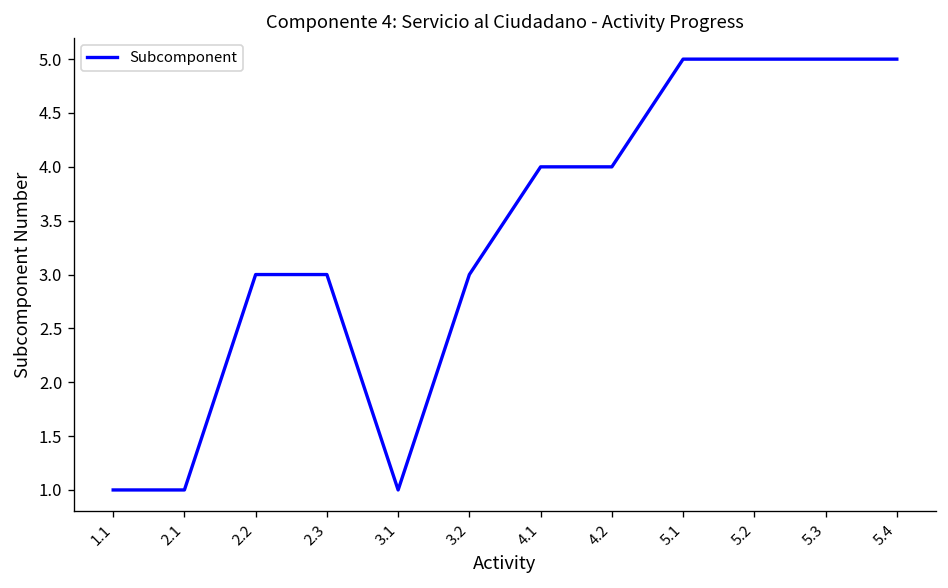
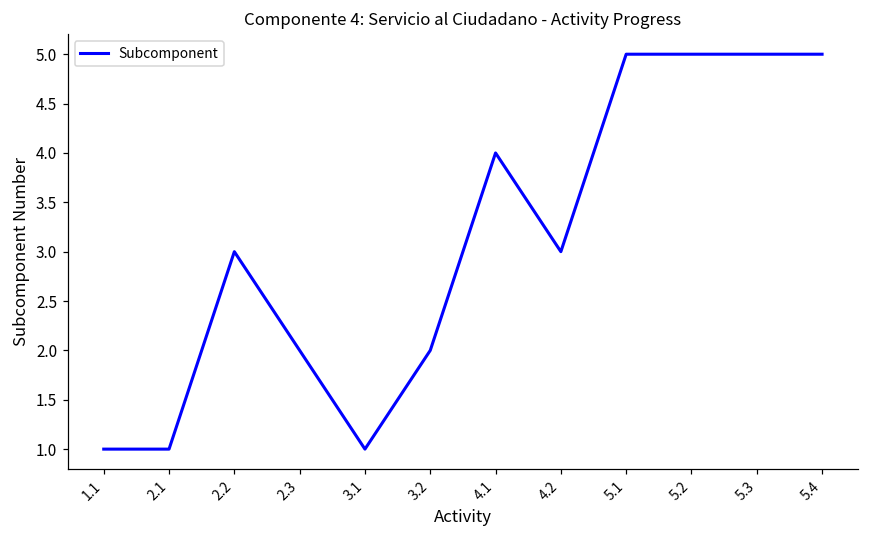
  {
    "1.1": 1,
    "2.1": 1,
    "2.2": 3,
-   "2.3": 3,
+   "2.3": 2,
    "3.1": 1,
-   "3.2": 3,
+   "3.2": 2,
    "4.1": 4,
-   "4.2": 4,
+   "4.2": 3,
    "5.1": 5,
    "5.2": 5,
    "5.3": 5,
    "5.4": 5
  }
